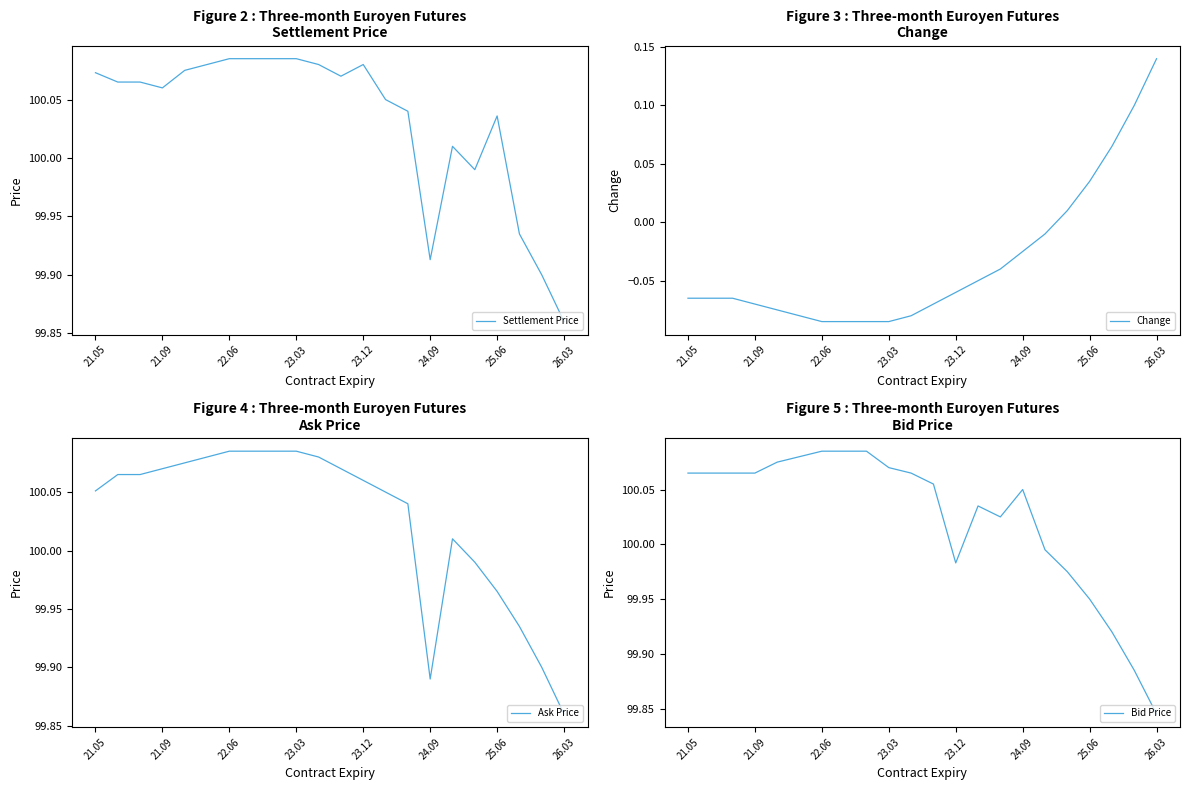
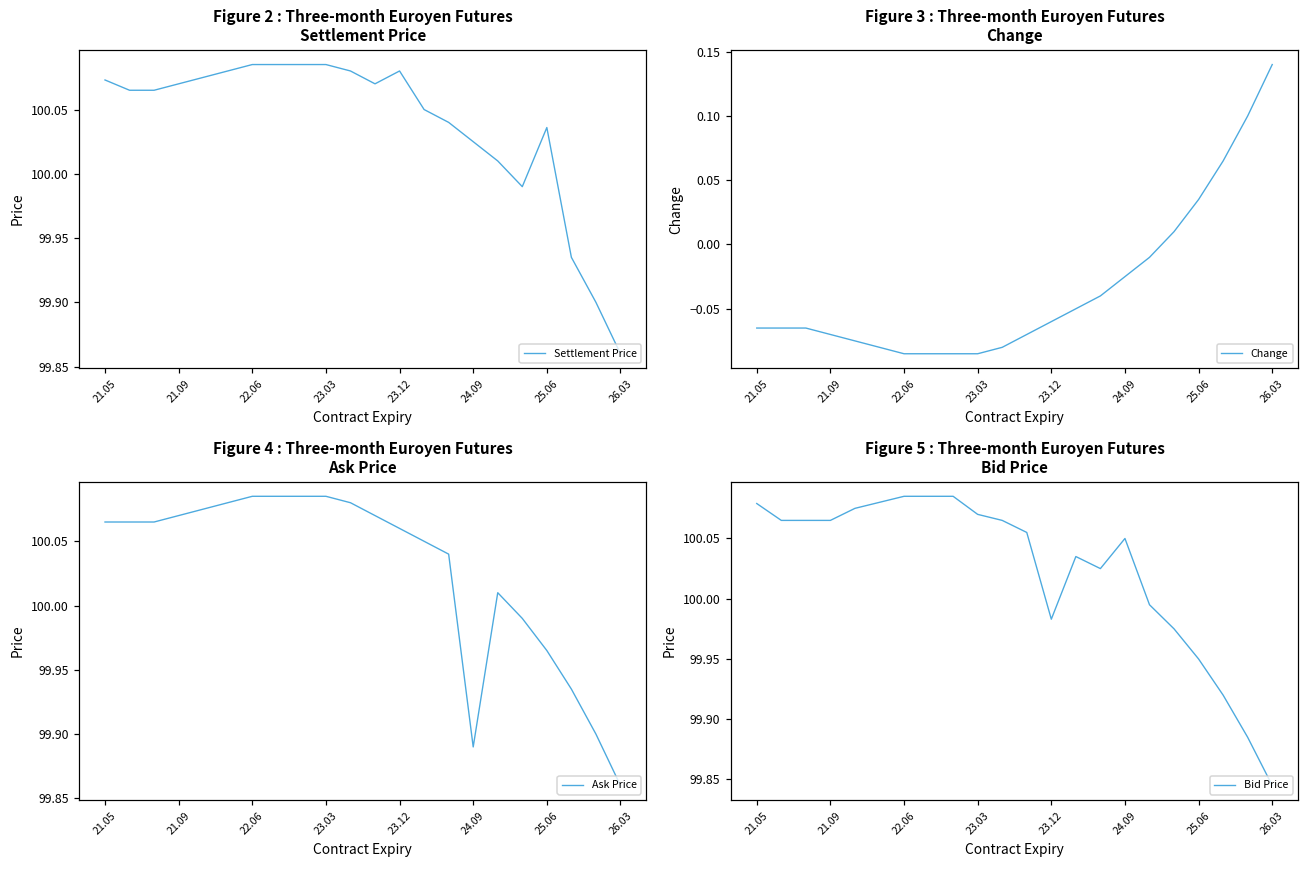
  {
    "Figure 2 : Three-month Euroyen Futures Settlement Price": {
      "21.05": 100.073,
-     "21.09": 100.06,
+     "21.09": 100.07,
      "22.06": 100.085,
      "23.03": 100.085,
      "23.12": 100.080,
-     "24.09": 99.913,
+     "24.09": 100.025,
      "25.06": 100.036
    },
    "Figure 3 : Three-month Euroyen Futures Change": {
      "21.05": -0.065,
      "21.09": -0.070,
      "22.06": -0.085,
      "23.03": -0.085,
      "23.12": -0.060,
      "24.09": -0.025,
      "25.06": 0.035,
      "26.03": 0.140
    },
    "Figure 4 : Three-month Euroyen Futures Ask Price": {
-     "21.05": 100.051,
+     "21.05": 100.065,
      "21.09": 100.070,
      "22.06": 100.085,
      "23.03": 100.085,
      "23.12": 100.060,
      "24.09": 99.890,
      "25.06": 99.965
    },
    "Figure 5 : Three-month Euroyen Futures Bid Price": {
-     "21.05": 100.065,
+     "21.05": 100.079,
      "21.09": 100.065,
      "22.06": 100.085,
      "23.03": 100.070,
      "23.12": 99.983,
      "24.09": 100.050,
      "25.06": 99.950
    }
  }
